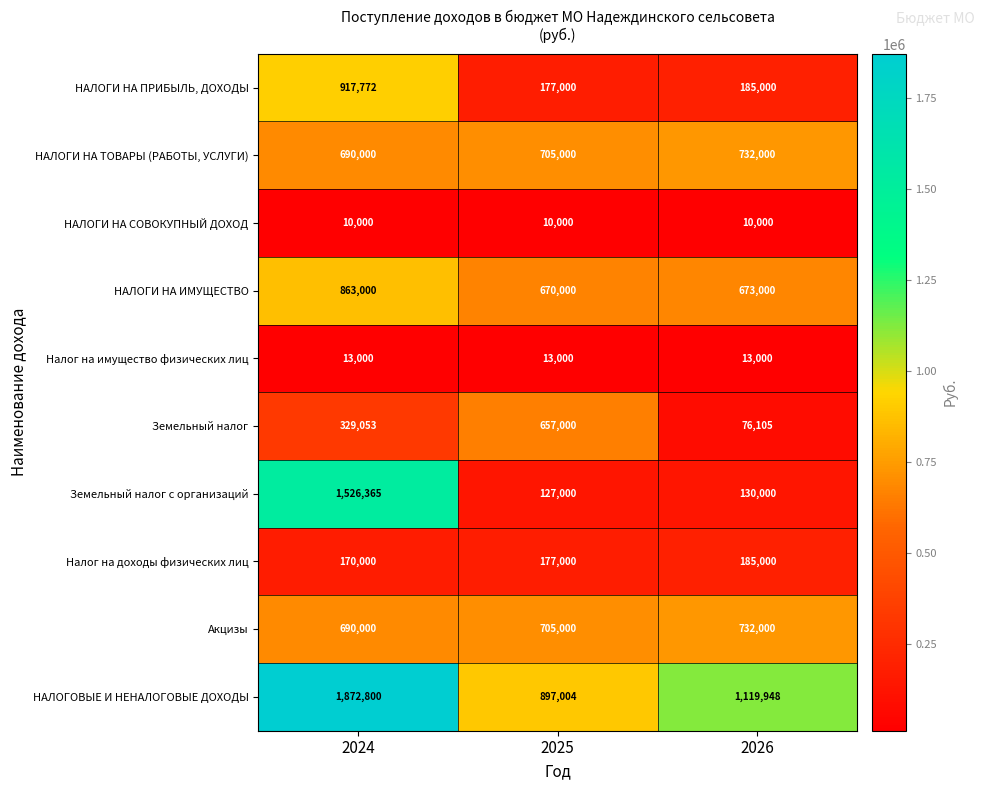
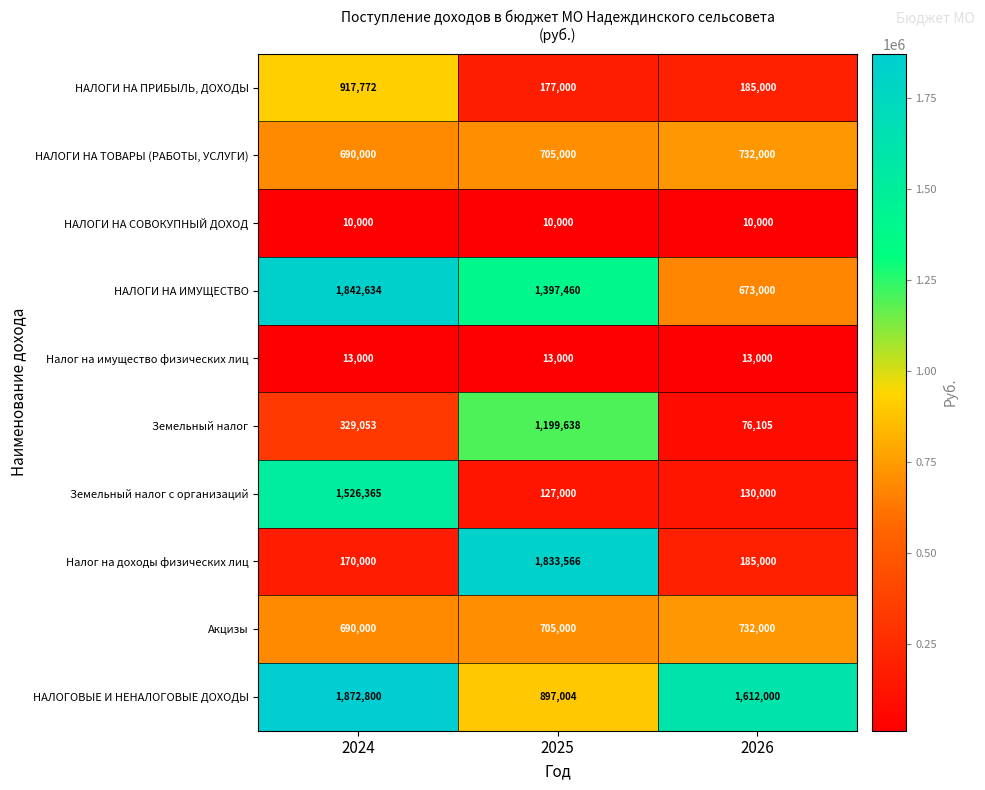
  {
    "НАЛОГИ НА ПРИБЫЛЬ, ДОХОДЫ": {
      "2024": "917,772",
      "2025": "177,000",
      "2026": "185,000"
    },
    "НАЛОГИ НА ТОВАРЫ (РАБОТЫ, УСЛУГИ)": {
      "2024": "690,000",
      "2025": "705,000",
      "2026": "732,000"
    },
    "НАЛОГИ НА СОВОКУПНЫЙ ДОХОД": {
      "2024": "10,000",
      "2025": "10,000",
      "2026": "10,000"
    },
    "НАЛОГИ НА ИМУЩЕСТВО": {
-     "2024": "863,000",
-     "2025": "670,000",
+     "2024": "1,842,634",
+     "2025": "1,397,460",
      "2026": "673,000"
    },
    "Налог на имущество физических лиц": {
      "2024": "13,000",
      "2025": "13,000",
      "2026": "13,000"
    },
    "Земельный налог": {
      "2024": "329,053",
-     "2025": "657,000",
+     "2025": "1,199,638",
      "2026": "76,105"
    },
    "Земельный налог с организаций": {
      "2024": "1,526,365",
      "2025": "127,000",
      "2026": "130,000"
    },
    "Налог на доходы физических лиц": {
      "2024": "170,000",
-     "2025": "177,000",
+     "2025": "1,833,566",
      "2026": "185,000"
    },
    "Акцизы": {
      "2024": "690,000",
      "2025": "705,000",
      "2026": "732,000"
    },
    "НАЛОГОВЫЕ И НЕНАЛОГОВЫЕ ДОХОДЫ": {
      "2024": "1,872,800",
      "2025": "897,004",
-     "2026": "1,119,948"
+     "2026": "1,612,000"
    }
  }
